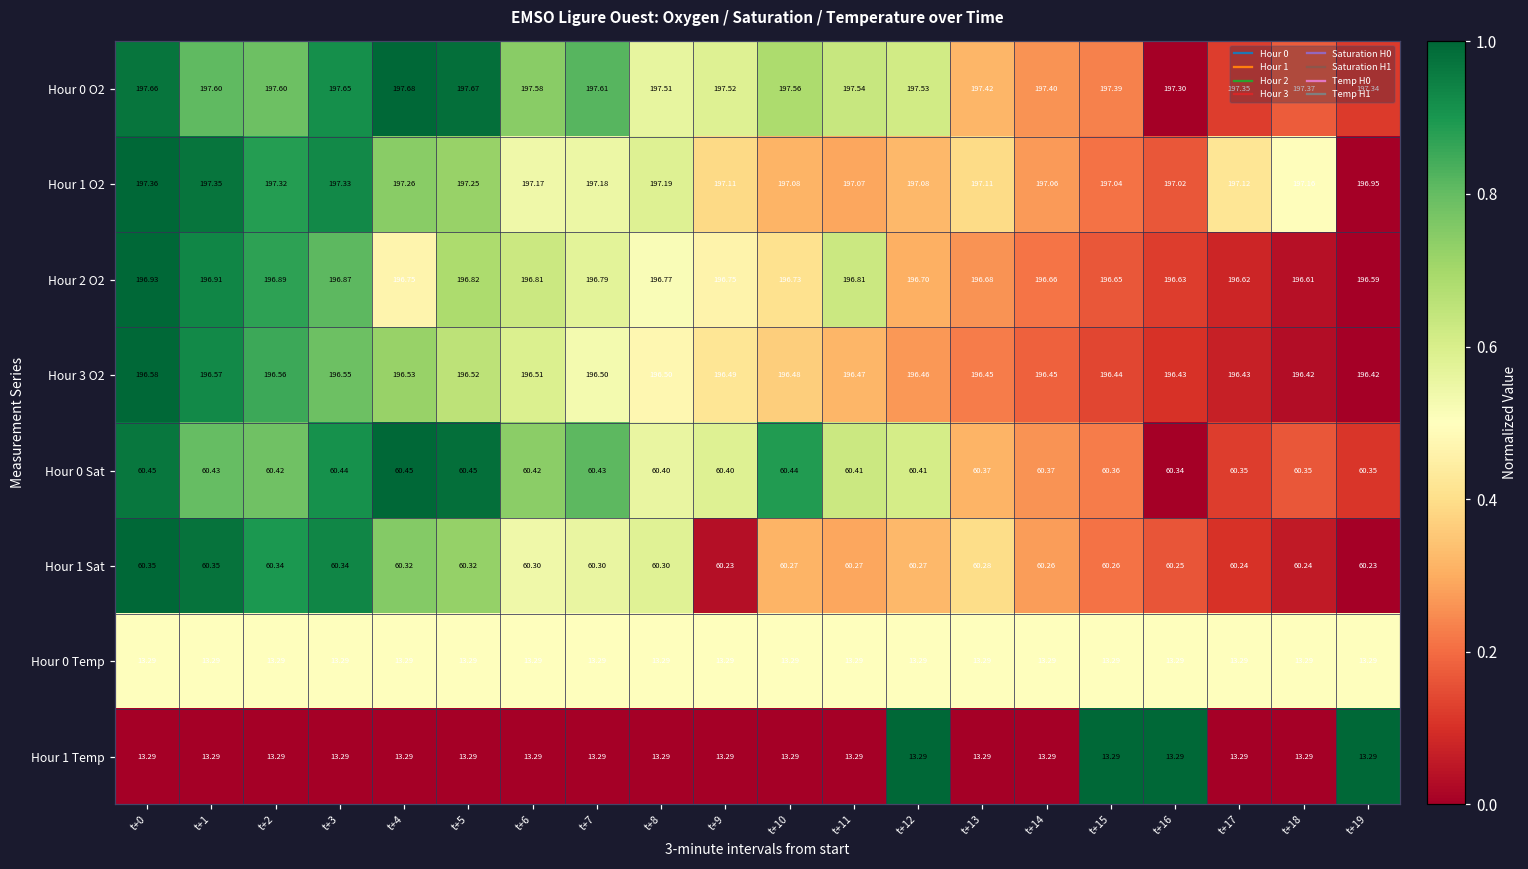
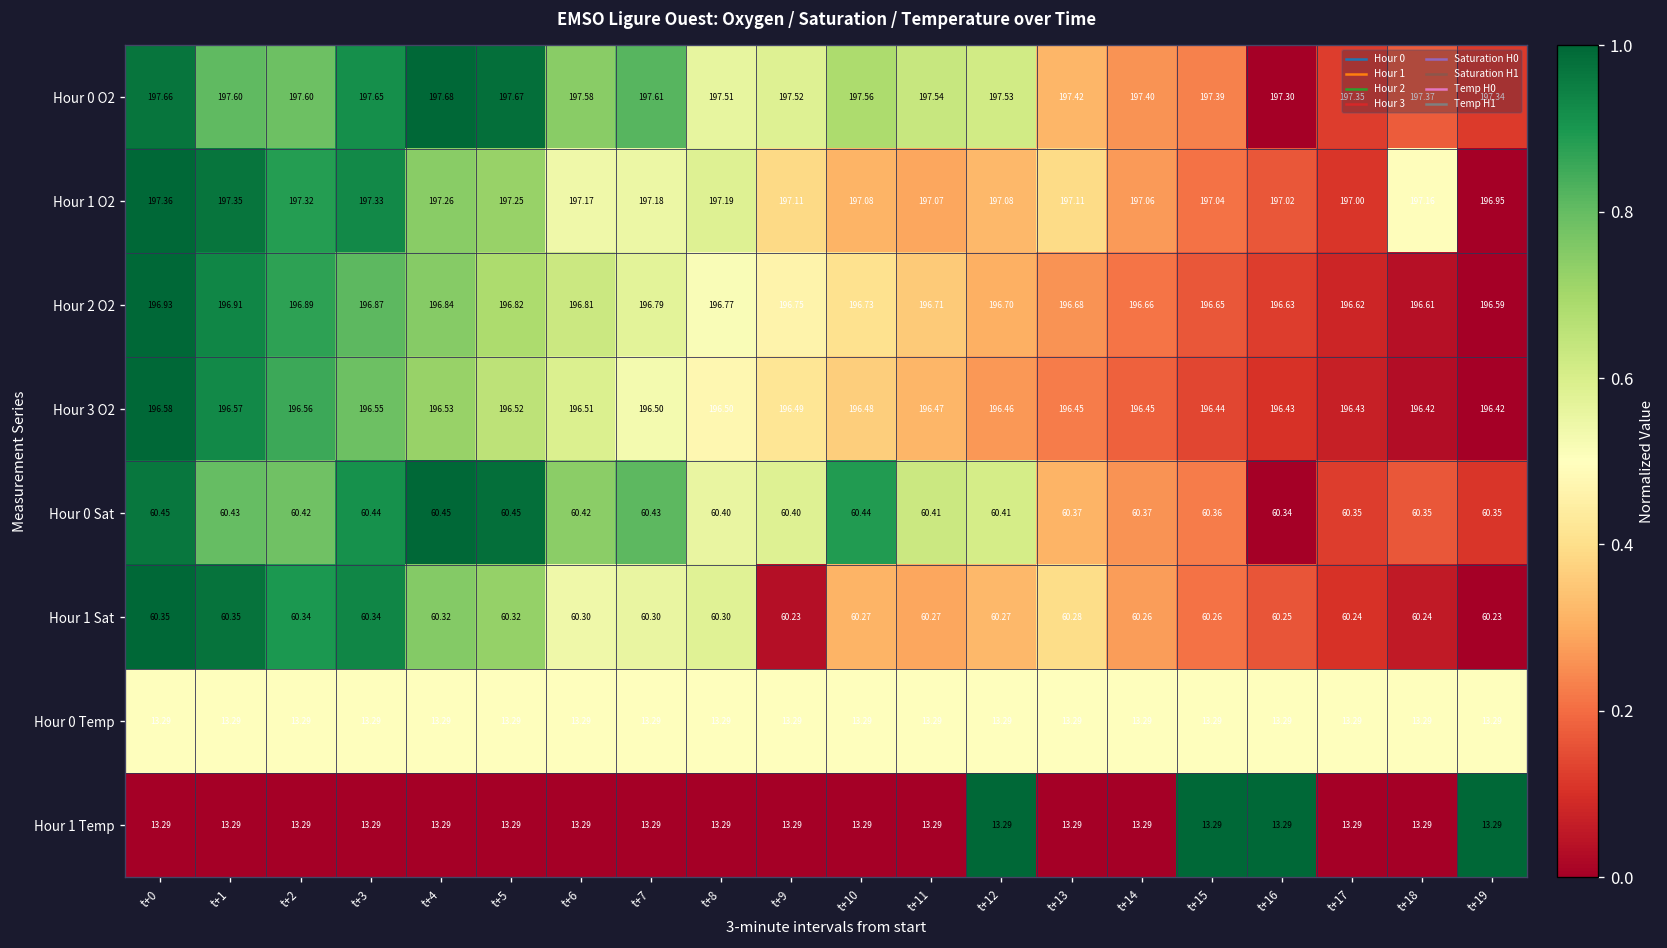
  {
    "Hour 0 O2": {
      "t+0": 197.66,
      "t+1": 197.60,
      "t+2": 197.60,
      "t+3": 197.65,
      "t+4": 197.68,
      "t+5": 197.67,
      "t+6": 197.58,
      "t+7": 197.61,
      "t+8": 197.51,
      "t+9": 197.52,
      "t+10": 197.56,
      "t+11": 197.54,
      "t+12": 197.53,
      "t+13": 197.42,
      "t+14": 197.40,
      "t+15": 197.39,
      "t+16": 197.30
    },
    "Hour 1 O2": {
      "t+0": 197.36,
      "t+1": 197.35,
      "t+2": 197.32,
      "t+3": 197.33,
      "t+4": 197.26,
      "t+5": 197.25,
      "t+6": 197.17,
      "t+7": 197.18,
      "t+8": 197.19,
      "t+9": 197.11,
      "t+10": 197.08,
      "t+11": 197.07,
      "t+12": 197.08,
      "t+13": 197.11,
      "t+14": 197.06,
      "t+15": 197.04,
      "t+16": 197.02,
-     "t+17": 197.12,
+     "t+17": 197.00,
      "t+18": 197.16,
      "t+19": 196.95
    },
    "Hour 2 O2": {
      "t+0": 196.93,
      "t+1": 196.91,
      "t+2": 196.89,
      "t+3": 196.87,
-     "t+4": 196.75,
+     "t+4": 196.84,
      "t+5": 196.82,
      "t+6": 196.81,
      "t+7": 196.79,
      "t+8": 196.77,
      "t+9": 196.75,
      "t+10": 196.73,
-     "t+11": 196.81,
+     "t+11": 196.71,
      "t+12": 196.70,
      "t+13": 196.68,
      "t+14": 196.66,
      "t+15": 196.65,
      "t+16": 196.63,
      "t+17": 196.62,
      "t+18": 196.61,
      "t+19": 196.59
    },
    "Hour 3 O2": {
      "t+0": 196.58,
      "t+1": 196.57,
      "t+2": 196.56,
      "t+3": 196.55,
      "t+4": 196.53,
      "t+5": 196.52,
      "t+6": 196.51,
      "t+7": 196.50,
      "t+8": 196.50,
      "t+9": 196.49,
      "t+10": 196.48,
      "t+11": 196.47,
      "t+12": 196.46,
      "t+13": 196.45,
      "t+14": 196.45,
      "t+15": 196.44,
      "t+16": 196.43,
      "t+17": 196.43,
      "t+18": 196.42,
      "t+19": 196.42
    },
    "Hour 0 Sat": {
      "t+0": 60.45,
      "t+1": 60.43,
      "t+2": 60.42,
      "t+3": 60.44,
      "t+4": 60.45,
      "t+5": 60.45,
      "t+6": 60.42,
      "t+7": 60.43,
      "t+8": 60.40,
      "t+9": 60.40,
      "t+10": 60.44,
      "t+11": 60.41,
      "t+12": 60.41,
      "t+13": 60.37,
      "t+14": 60.37,
      "t+15": 60.36,
      "t+16": 60.34,
      "t+17": 60.35,
      "t+18": 60.35,
      "t+19": 60.35
    },
    "Hour 1 Sat": {
      "t+0": 60.35,
      "t+1": 60.35,
      "t+2": 60.34,
      "t+3": 60.34,
      "t+4": 60.32,
      "t+5": 60.32,
      "t+6": 60.30,
      "t+7": 60.30,
      "t+8": 60.30,
      "t+9": 60.23,
      "t+10": 60.27,
      "t+11": 60.27,
      "t+12": 60.27,
      "t+13": 60.28,
      "t+14": 60.26,
      "t+15": 60.26,
      "t+16": 60.25,
      "t+17": 60.24,
      "t+18": 60.24,
      "t+19": 60.23
    },
    "Hour 0 Temp": {
      "t+0": 13.29,
      "t+1": 13.29,
      "t+2": 13.29,
      "t+3": 13.29,
      "t+4": 13.29,
      "t+5": 13.29,
      "t+6": 13.29,
      "t+7": 13.29,
      "t+8": 13.29,
      "t+9": 13.29,
      "t+10": 13.29,
      "t+11": 13.29,
      "t+12": 13.29,
      "t+13": 13.29,
      "t+14": 13.29,
      "t+15": 13.29,
      "t+16": 13.29,
      "t+17": 13.29,
      "t+18": 13.29,
      "t+19": 13.29
    },
    "Hour 1 Temp": {
      "t+0": 13.29,
      "t+1": 13.29,
      "t+2": 13.29,
      "t+3": 13.29,
      "t+4": 13.29,
      "t+5": 13.29,
      "t+6": 13.29,
      "t+7": 13.29,
      "t+8": 13.29,
      "t+9": 13.29,
      "t+10": 13.29,
      "t+11": 13.29,
      "t+12": 13.29,
      "t+13": 13.29,
      "t+14": 13.29,
      "t+15": 13.29,
      "t+16": 13.29,
      "t+17": 13.29,
      "t+18": 13.29,
      "t+19": 13.29
    }
  }
